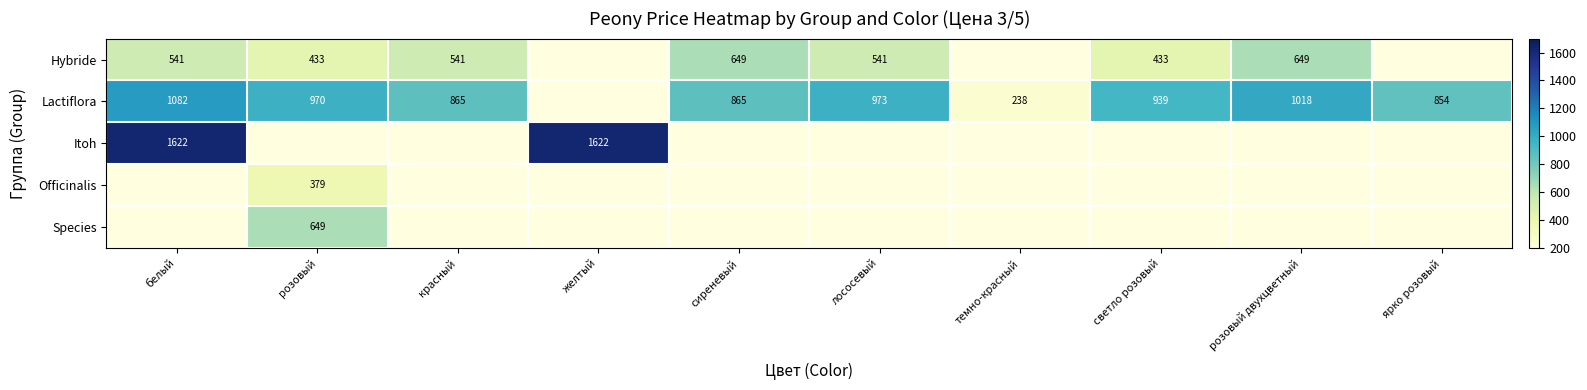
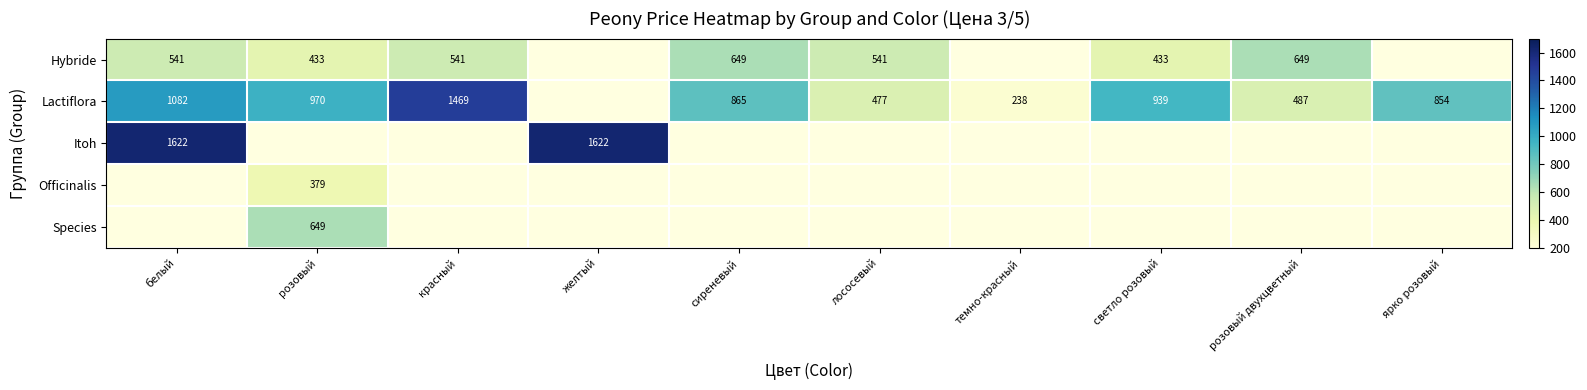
  {
    "Hybride": {
      "белый": 541,
      "розовый": 433,
      "красный": 541,
      "сиреневый": 649,
      "лососевый": 541,
      "светло розовый": 433,
      "розовый двухцветный": 649
    },
    "Lactiflora": {
      "белый": 1082,
      "розовый": 970,
-     "красный": 865,
+     "красный": 1469,
      "сиреневый": 865,
-     "лососевый": 973,
+     "лососевый": 477,
      "темно-красный": 238,
      "светло розовый": 939,
-     "розовый двухцветный": 1018,
+     "розовый двухцветный": 487,
      "ярко розовый": 854
    },
    "Itoh": {
      "белый": 1622,
      "желтый": 1622
    },
    "Officinalis": {
      "розовый": 379
    },
    "Species": {
      "розовый": 649
    }
  }
